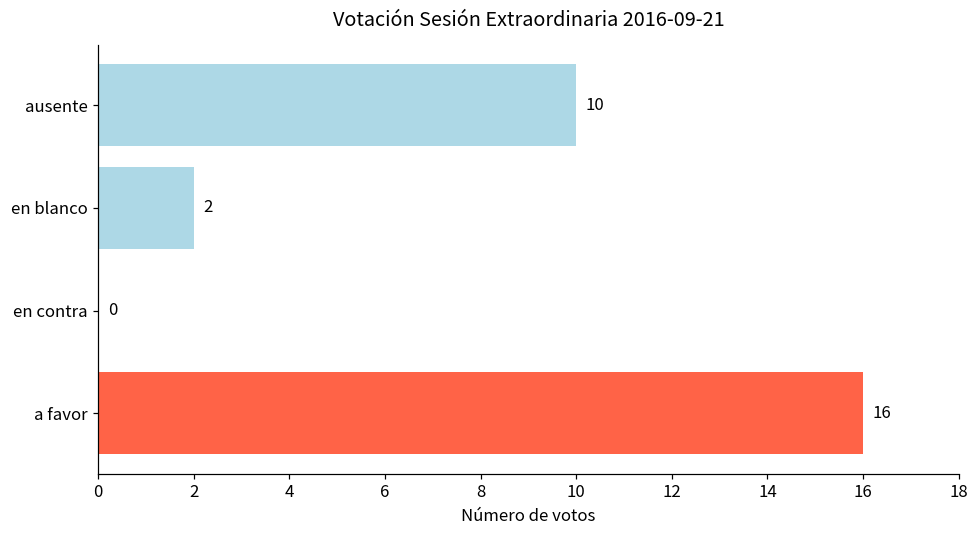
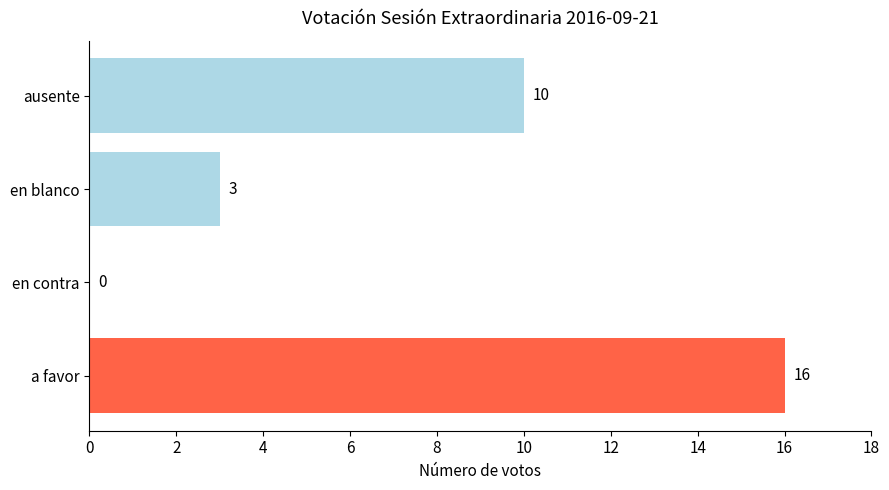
  {
    "ausente": 10,
-   "en blanco": 2,
+   "en blanco": 3,
    "en contra": 0,
    "a favor": 16
  }
